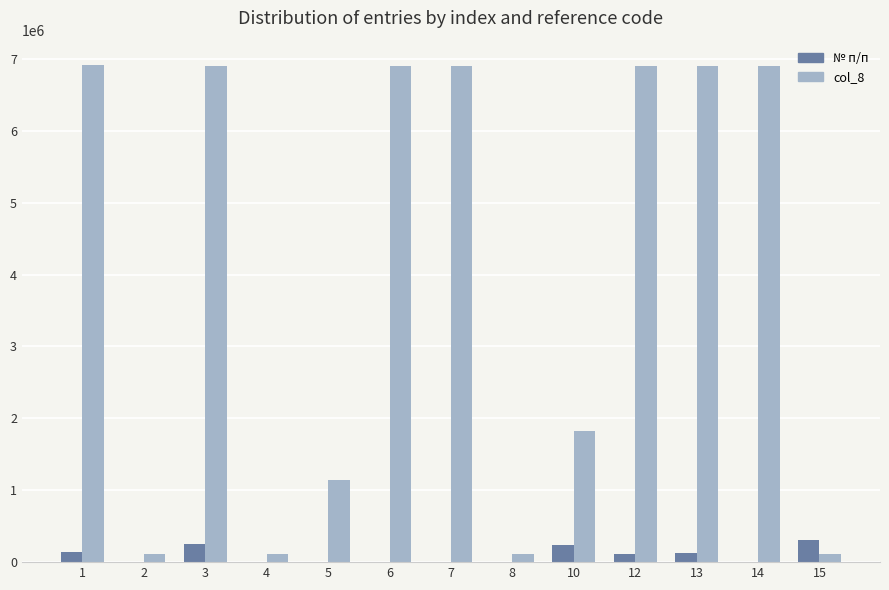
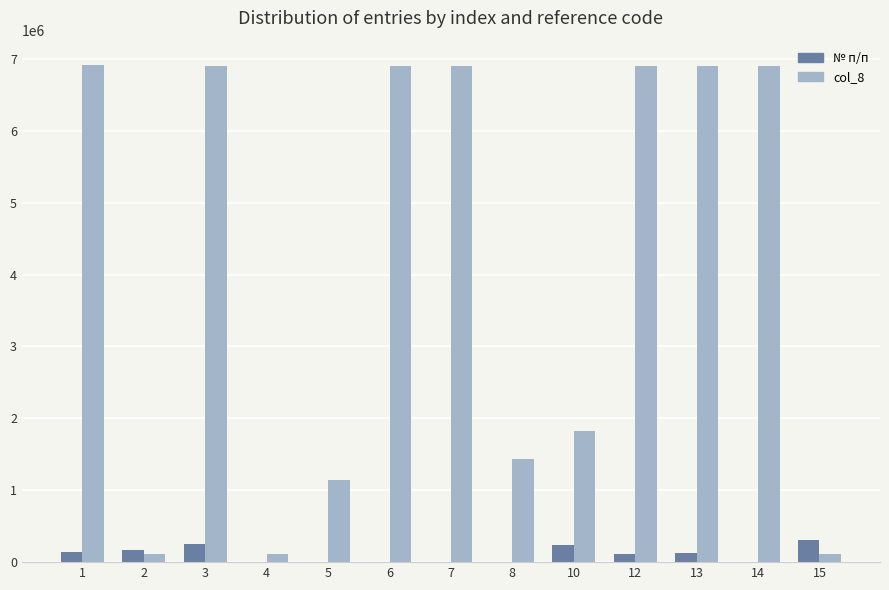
  {
    "№ п/п": {
      "1": 100000,
-     "2": 0,
+     "2": 200000,
      "3": 300000,
      "10": 200000,
      "12": 100000,
      "13": 100000,
      "15": 300000
    },
    "col_8": {
      "1": 6900000,
      "2": 100000,
      "3": 6900000,
      "4": 100000,
      "5": 1100000,
      "6": 6900000,
      "7": 6900000,
-     "8": 100000,
+     "8": 1400000,
      "10": 1800000,
      "12": 6900000,
      "13": 6900000,
      "14": 6900000,
      "15": 100000
    }
  }
